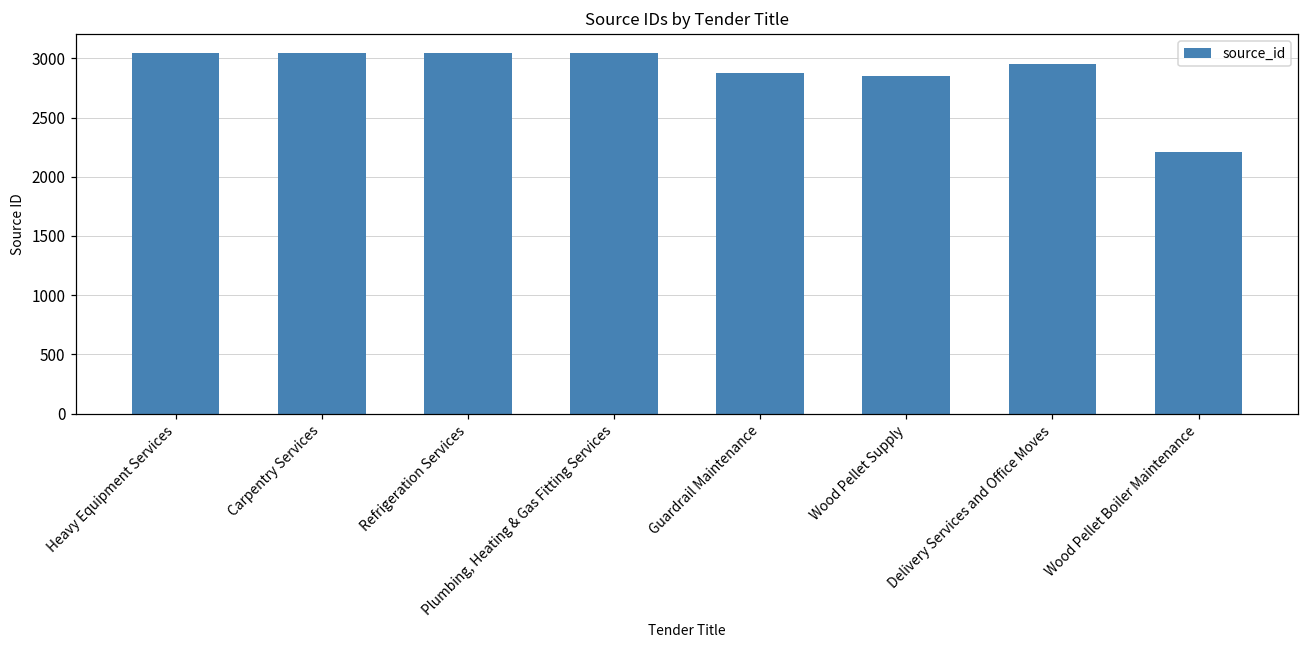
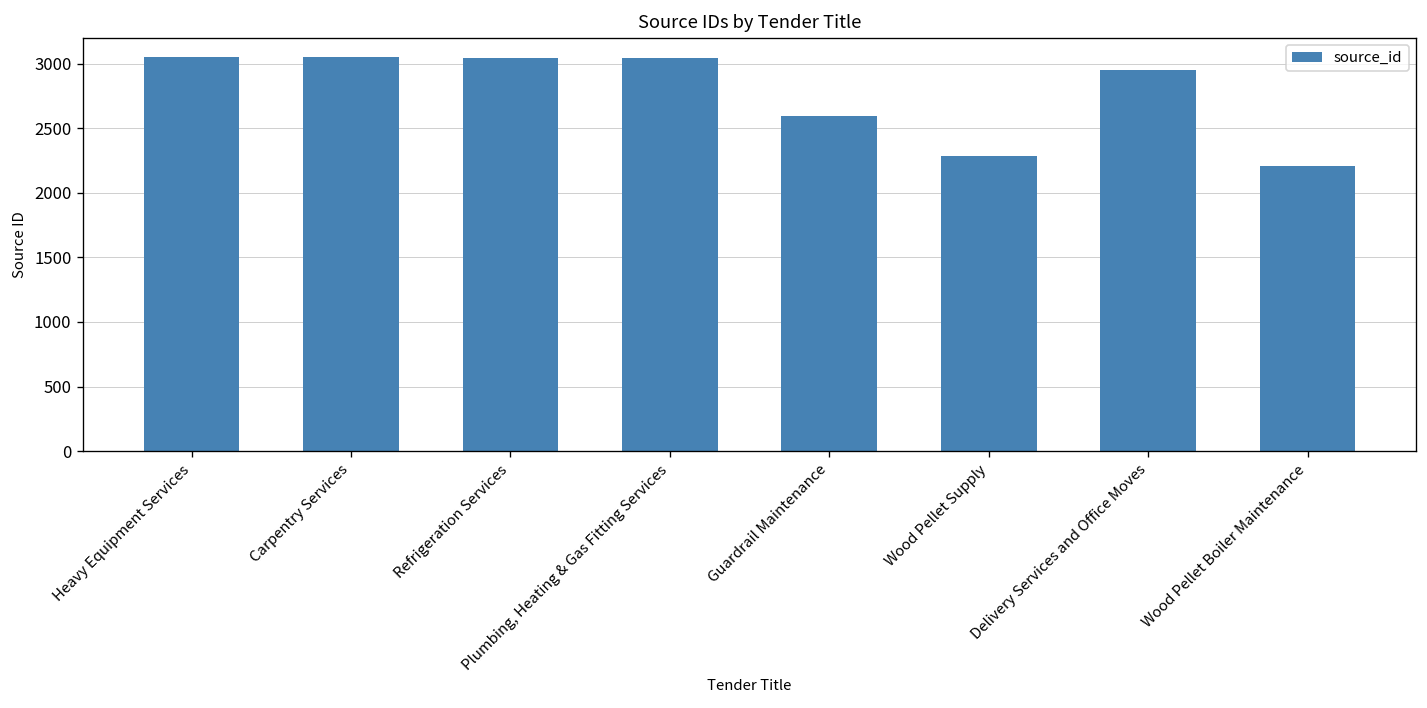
  {
    "Heavy Equipment Services": 3050,
    "Carpentry Services": 3050,
    "Refrigeration Services": 3050,
    "Plumbing, Heating & Gas Fitting Services": 3050,
-   "Guardrail Maintenance": 2880,
-   "Wood Pellet Supply": 2850,
+   "Guardrail Maintenance": 2600,
+   "Wood Pellet Supply": 2290,
    "Delivery Services and Office Moves": 2950,
    "Wood Pellet Boiler Maintenance": 2210
  }
